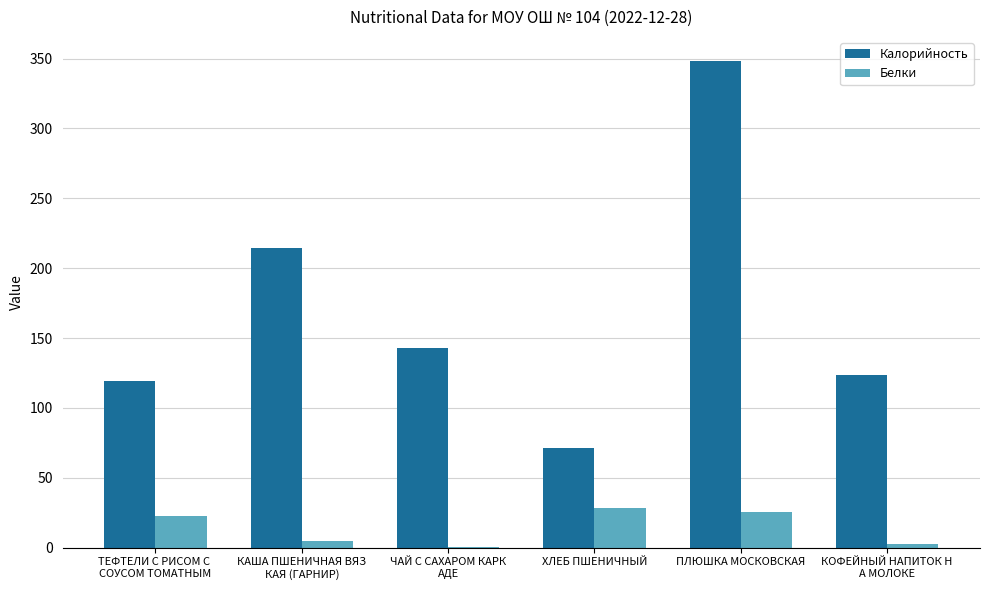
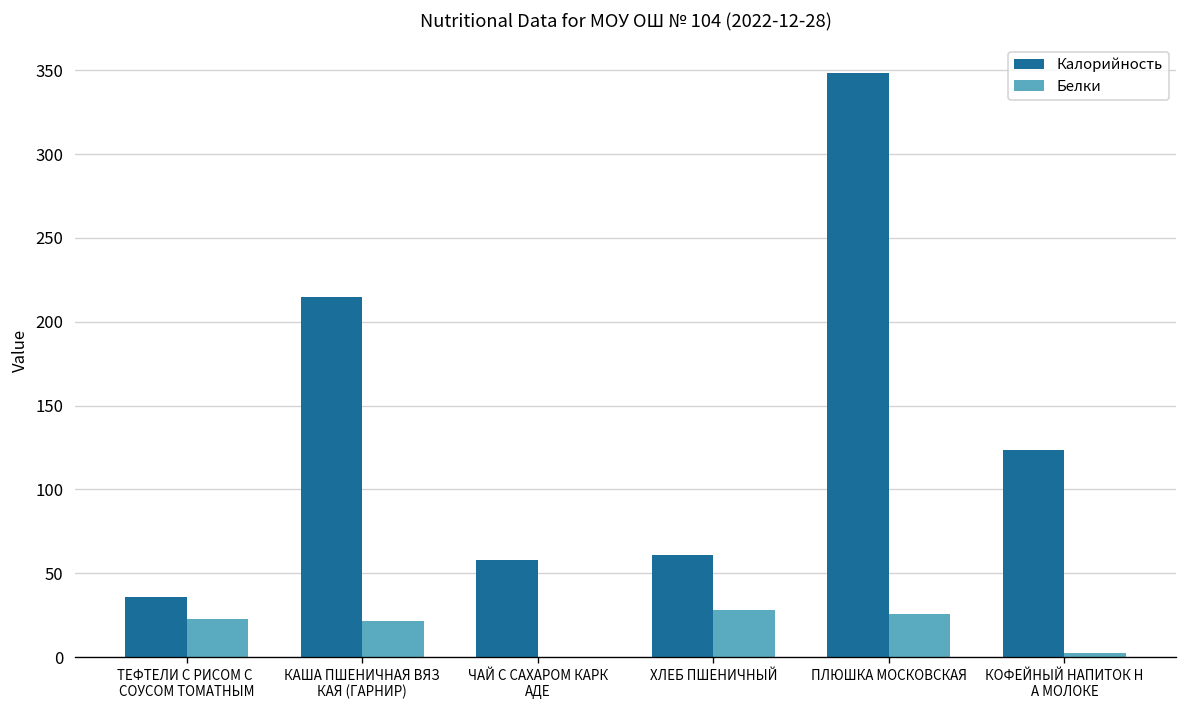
  {
    "Калорийность": {
-     "ТЕФТЕЛИ С РИСОМ С СОУСОМ ТОМАТНЫМ": 119,
+     "ТЕФТЕЛИ С РИСОМ С СОУСОМ ТОМАТНЫМ": 36,
      "КАША ПШЕНИЧНАЯ ВЯЗ КАЯ (ГАРНИР)": 215,
-     "ЧАЙ С САХАРОМ КАРК АДЕ": 143,
-     "ХЛЕБ ПШЕНИЧНЫЙ": 71,
+     "ЧАЙ С САХАРОМ КАРК АДЕ": 58,
+     "ХЛЕБ ПШЕНИЧНЫЙ": 61,
      "ПЛЮШКА МОСКОВСКАЯ": 348,
      "КОФЕЙНЫЙ НАПИТОК Н А МОЛОКЕ": 124
    },
    "Белки": {
      "ТЕФТЕЛИ С РИСОМ С СОУСОМ ТОМАТНЫМ": 23,
-     "КАША ПШЕНИЧНАЯ ВЯЗ КАЯ (ГАРНИР)": 5,
+     "КАША ПШЕНИЧНАЯ ВЯЗ КАЯ (ГАРНИР)": 21,
      "ХЛЕБ ПШЕНИЧНЫЙ": 28,
      "ПЛЮШКА МОСКОВСКАЯ": 25,
      "КОФЕЙНЫЙ НАПИТОК Н А МОЛОКЕ": 2
    }
  }
